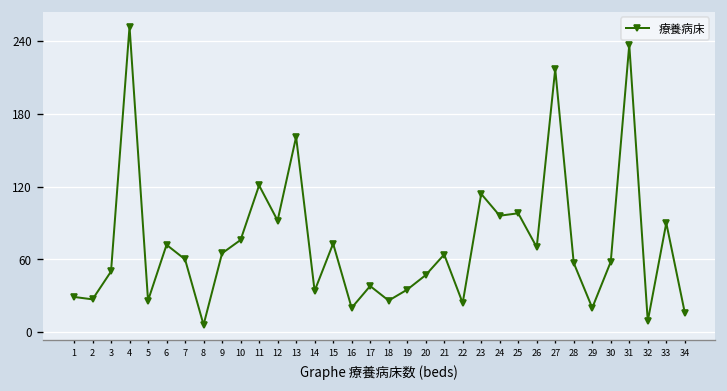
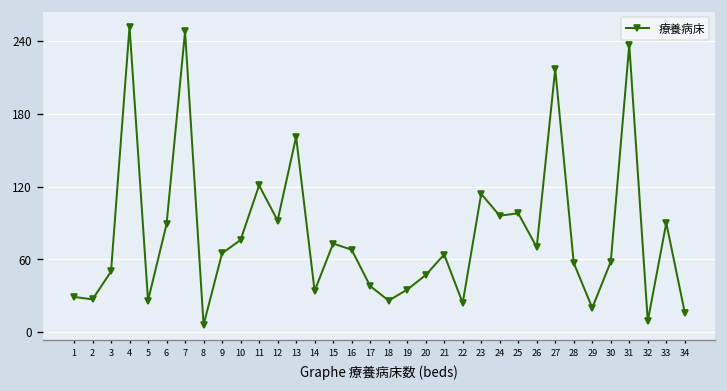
  {
    "1": 29,
    "2": 27,
    "3": 50,
    "4": 252,
    "5": 26,
-   "6": 72,
-   "7": 60,
+   "6": 89,
+   "7": 248,
    "8": 6,
    "9": 65,
    "10": 76,
    "11": 121,
    "12": 92,
    "13": 161,
    "14": 34,
    "15": 73,
-   "16": 20,
+   "16": 68,
    "17": 38,
    "18": 26,
    "19": 35,
    "20": 47,
    "21": 64,
    "22": 24,
    "23": 114,
    "24": 96,
    "25": 98,
    "26": 70,
    "27": 217,
    "28": 57,
    "29": 20,
    "30": 58,
    "31": 237,
    "32": 9,
    "33": 90,
    "34": 16
  }
